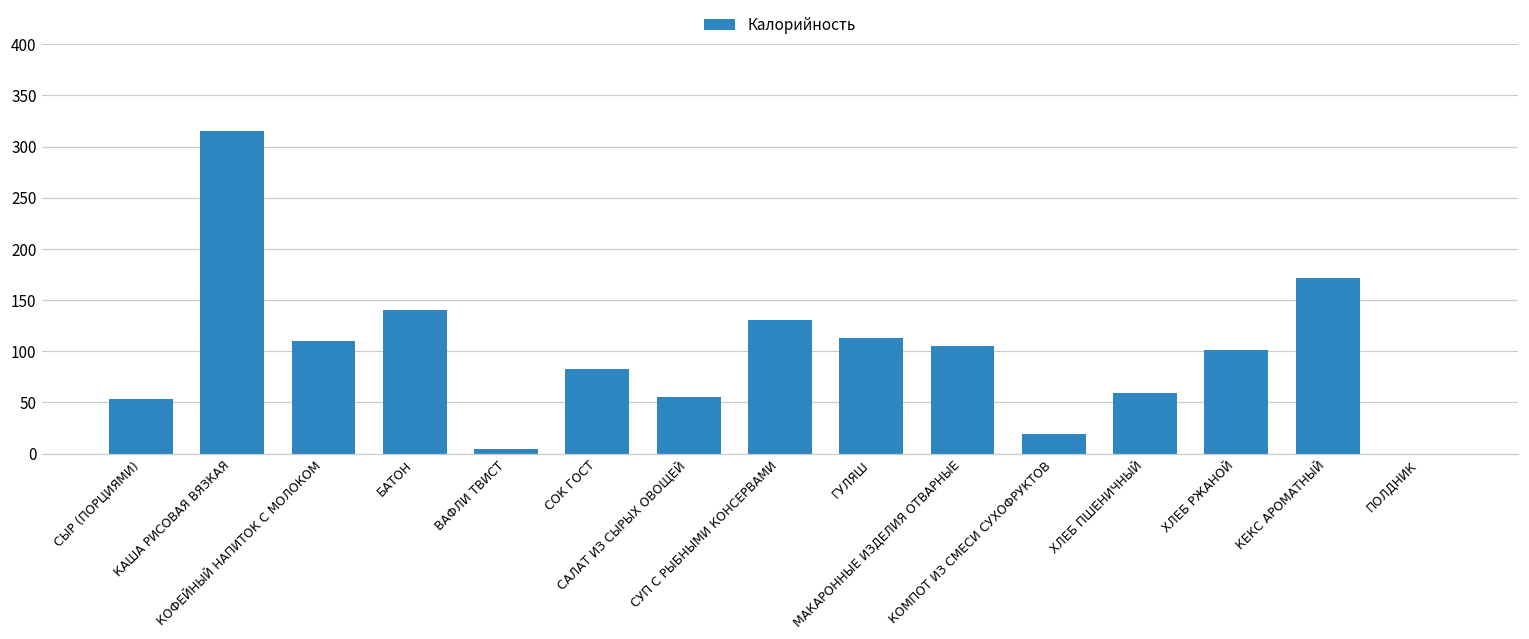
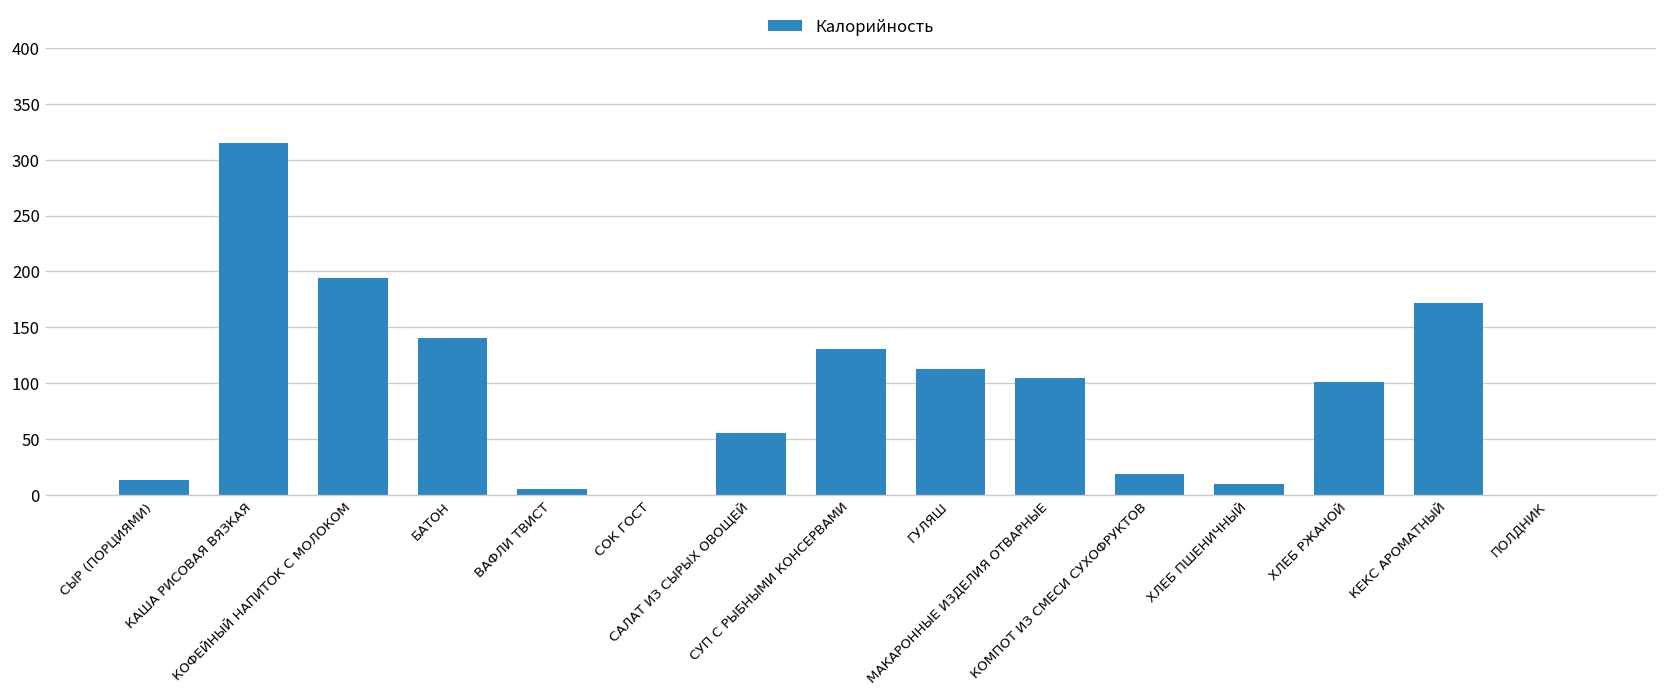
  {
-   "СЫР (ПОРЦИЯМИ)": 50,
+   "СЫР (ПОРЦИЯМИ)": 10,
    "КАША РИСОВАЯ ВЯЗКАЯ": 320,
-   "КОФЕЙНЫЙ НАПИТОК С МОЛОКОМ": 110,
+   "КОФЕЙНЫЙ НАПИТОК С МОЛОКОМ": 190,
    "БАТОН": 140,
    "ВАФЛИ ТВИСТ": 10,
-   "СОК ГОСТ": 80,
+   "СОК ГОСТ": 0,
    "САЛАТ ИЗ СЫРЫХ ОВОЩЕЙ": 60,
    "СУП С РЫБНЫМИ КОНСЕРВАМИ": 130,
    "ГУЛЯШ": 110,
    "МАКАРОННЫЕ ИЗДЕЛИЯ ОТВАРНЫЕ": 110,
    "КОМПОТ ИЗ СМЕСИ СУХОФРУКТОВ": 20,
-   "ХЛЕБ ПШЕНИЧНЫЙ": 60,
+   "ХЛЕБ ПШЕНИЧНЫЙ": 10,
    "ХЛЕБ РЖАНОЙ": 100,
    "КЕКС АРОМАТНЫЙ": 170,
    "ПОЛДНИК": 0
  }
